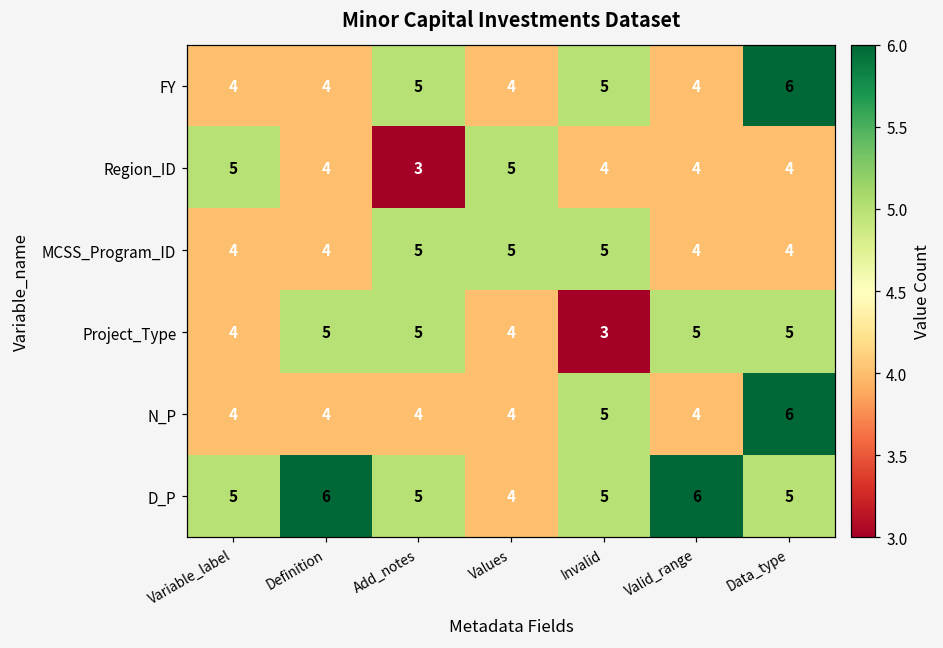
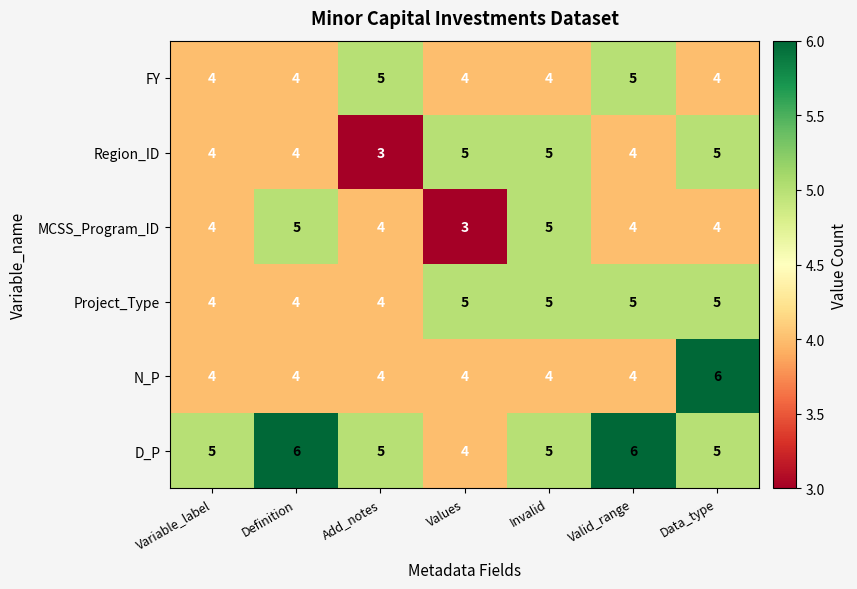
  {
    "FY": {
      "Variable_label": 4,
      "Definition": 4,
      "Add_notes": 5,
      "Values": 4,
-     "Invalid": 5,
-     "Valid_range": 4,
-     "Data_type": 6
+     "Invalid": 4,
+     "Valid_range": 5,
+     "Data_type": 4
    },
    "Region_ID": {
-     "Variable_label": 5,
+     "Variable_label": 4,
      "Definition": 4,
      "Add_notes": 3,
      "Values": 5,
-     "Invalid": 4,
+     "Invalid": 5,
      "Valid_range": 4,
-     "Data_type": 4
+     "Data_type": 5
    },
    "MCSS_Program_ID": {
      "Variable_label": 4,
-     "Definition": 4,
-     "Add_notes": 5,
-     "Values": 5,
+     "Definition": 5,
+     "Add_notes": 4,
+     "Values": 3,
      "Invalid": 5,
      "Valid_range": 4,
      "Data_type": 4
    },
    "Project_Type": {
      "Variable_label": 4,
-     "Definition": 5,
-     "Add_notes": 5,
-     "Values": 4,
-     "Invalid": 3,
+     "Definition": 4,
+     "Add_notes": 4,
+     "Values": 5,
+     "Invalid": 5,
      "Valid_range": 5,
      "Data_type": 5
    },
    "N_P": {
      "Variable_label": 4,
      "Definition": 4,
      "Add_notes": 4,
      "Values": 4,
-     "Invalid": 5,
+     "Invalid": 4,
      "Valid_range": 4,
      "Data_type": 6
    },
    "D_P": {
      "Variable_label": 5,
      "Definition": 6,
      "Add_notes": 5,
      "Values": 4,
      "Invalid": 5,
      "Valid_range": 6,
      "Data_type": 5
    }
  }
